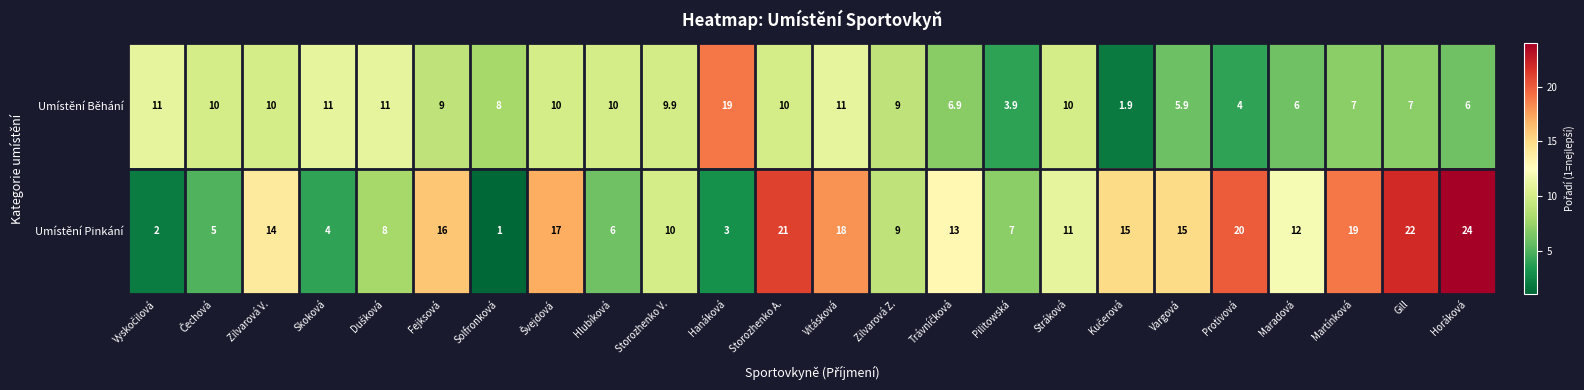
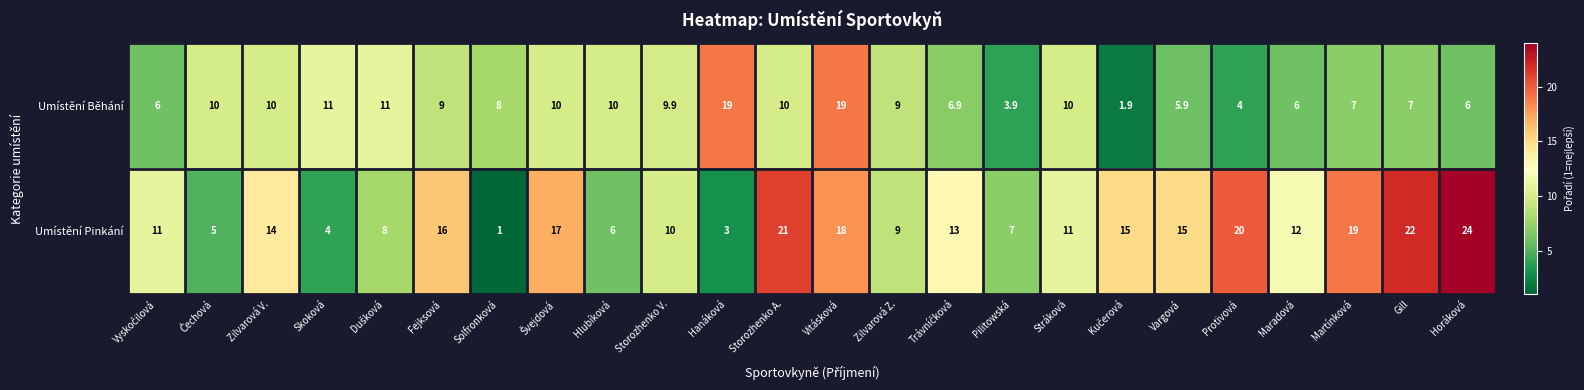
  {
    "Umístění Běhání": {
-     "Vyskočilová": 11,
+     "Vyskočilová": 6,
      "Čechová": 10,
      "Zilvarová V.": 10,
      "Skoková": 11,
      "Dušková": 11,
      "Fejksová": 9,
      "Solfronková": 8,
      "Švejdová": 10,
      "Hlubíková": 10,
      "Storozhenko V.": 9.9,
      "Hanáková": 19,
      "Storozhenko A.": 10,
-     "Vitásková": 11,
+     "Vitásková": 19,
      "Zilvarová Z.": 9,
      "Trávníčková": 6.9,
      "Pilitowská": 3.9,
      "Stráková": 10,
      "Kučerová": 1.9,
      "Vargová": 5.9,
      "Protivová": 4,
      "Maradová": 6,
      "Martínková": 7,
      "Gill": 7,
      "Horáková": 6
    },
    "Umístění Pinkání": {
-     "Vyskočilová": 2,
+     "Vyskočilová": 11,
      "Čechová": 5,
      "Zilvarová V.": 14,
      "Skoková": 4,
      "Dušková": 8,
      "Fejksová": 16,
      "Solfronková": 1,
      "Švejdová": 17,
      "Hlubíková": 6,
      "Storozhenko V.": 10,
      "Hanáková": 3,
      "Storozhenko A.": 21,
      "Vitásková": 18,
      "Zilvarová Z.": 9,
      "Trávníčková": 13,
      "Pilitowská": 7,
      "Stráková": 11,
      "Kučerová": 15,
      "Vargová": 15,
      "Protivová": 20,
      "Maradová": 12,
      "Martínková": 19,
      "Gill": 22,
      "Horáková": 24
    }
  }
